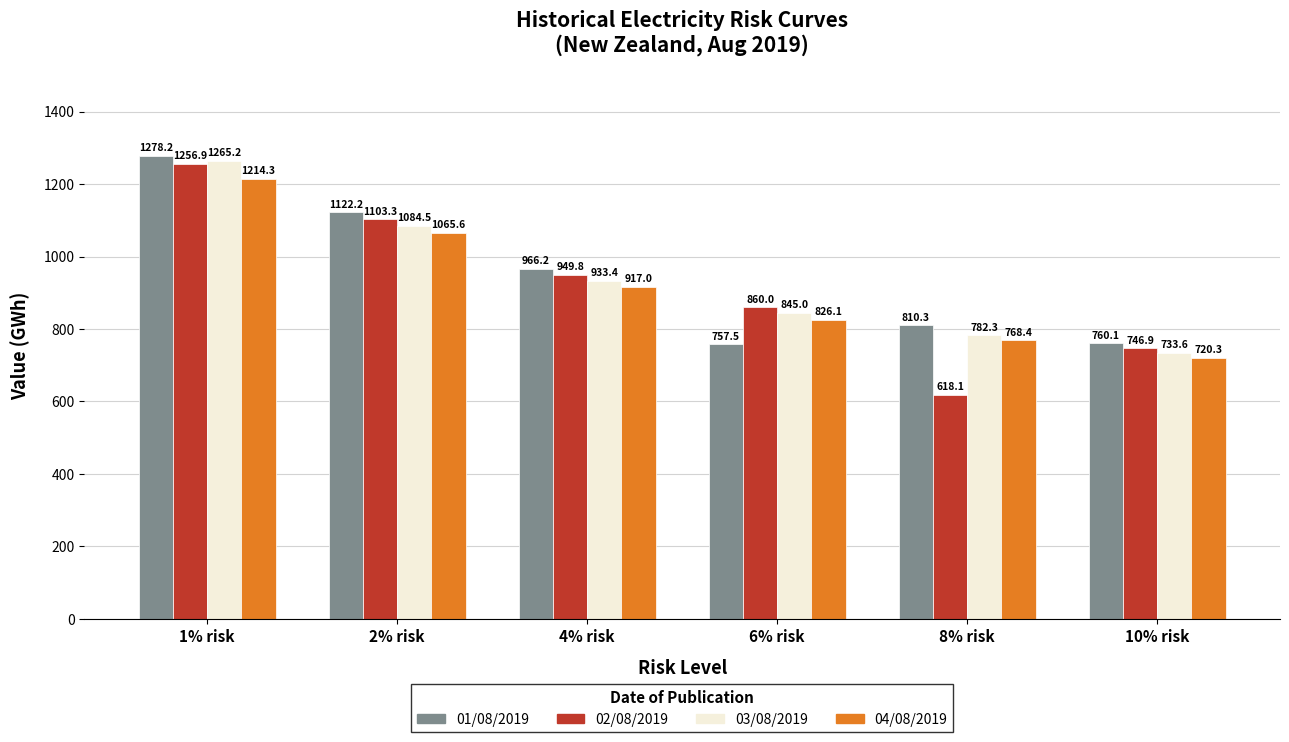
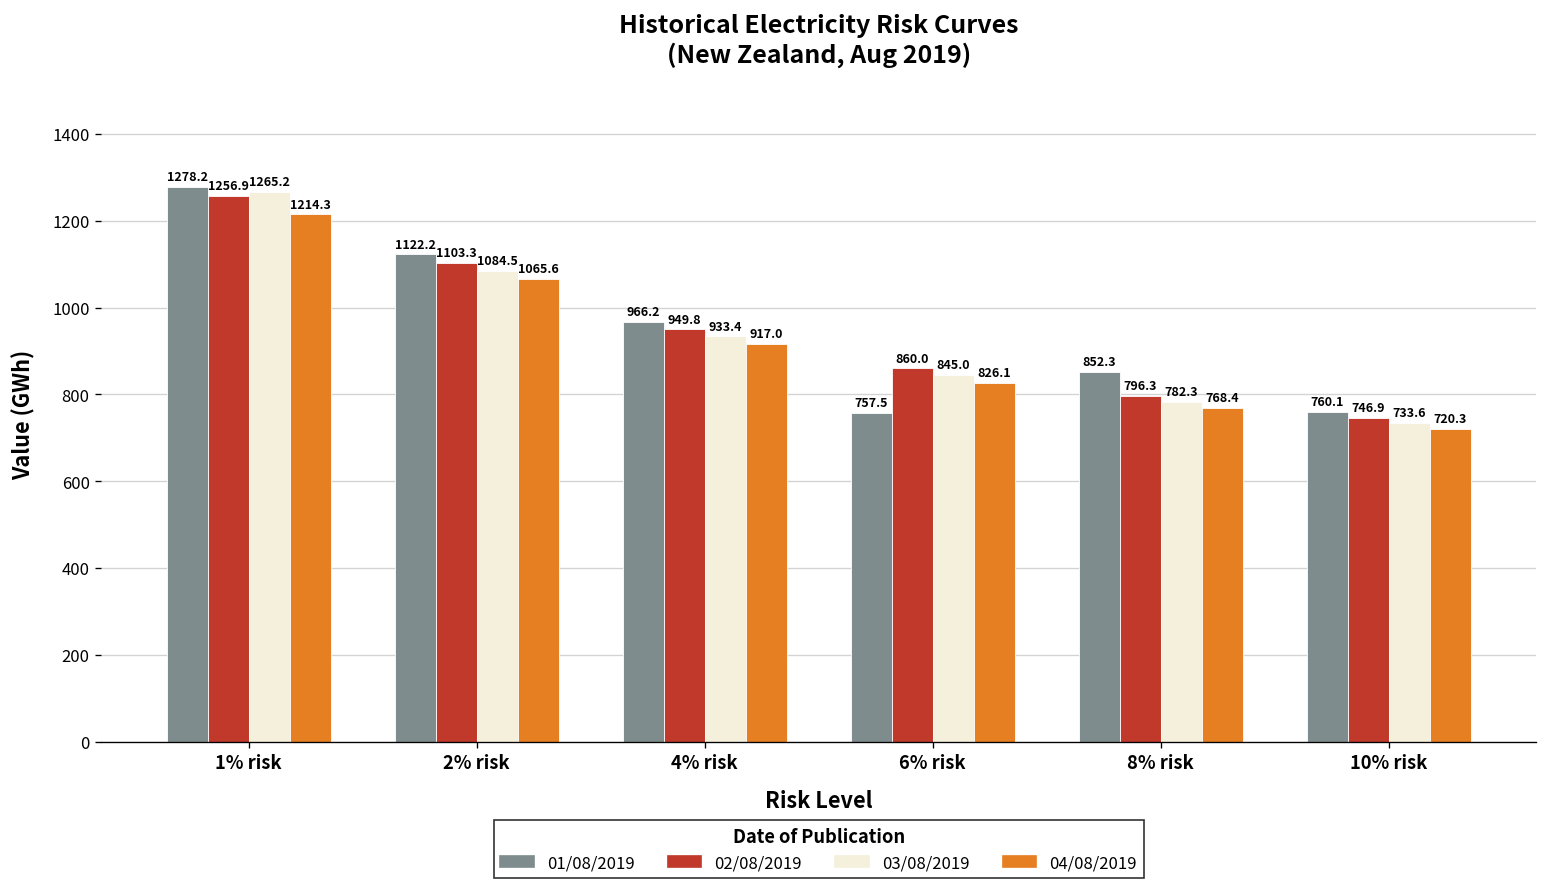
  {
    "01/08/2019": {
      "1% risk": 1278.2,
      "2% risk": 1122.2,
      "4% risk": 966.2,
      "6% risk": 757.5,
-     "8% risk": 810.3,
+     "8% risk": 852.3,
      "10% risk": 760.1
    },
    "02/08/2019": {
      "1% risk": 1256.9,
      "2% risk": 1103.3,
      "4% risk": 949.8,
      "6% risk": 860.0,
-     "8% risk": 618.1,
+     "8% risk": 796.3,
      "10% risk": 746.9
    },
    "03/08/2019": {
      "1% risk": 1265.2,
      "2% risk": 1084.5,
      "4% risk": 933.4,
      "6% risk": 845.0,
      "8% risk": 782.3,
      "10% risk": 733.6
    },
    "04/08/2019": {
      "1% risk": 1214.3,
      "2% risk": 1065.6,
      "4% risk": 917.0,
      "6% risk": 826.1,
      "8% risk": 768.4,
      "10% risk": 720.3
    }
  }
